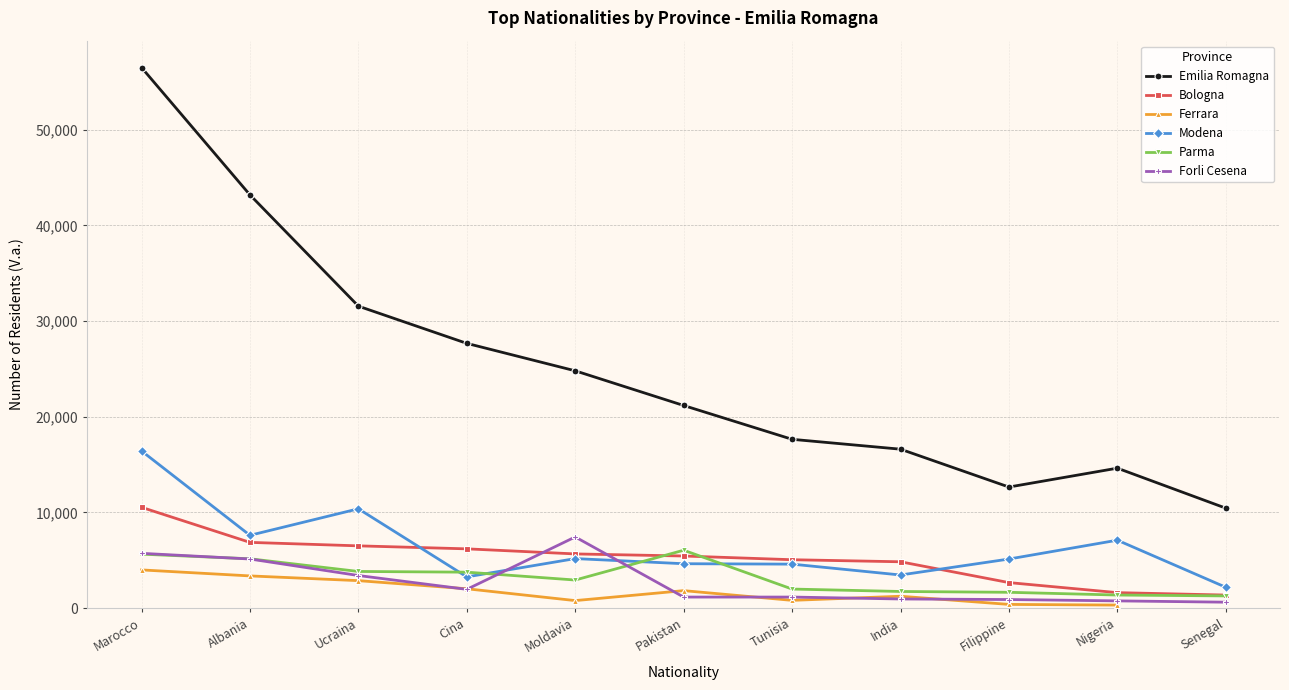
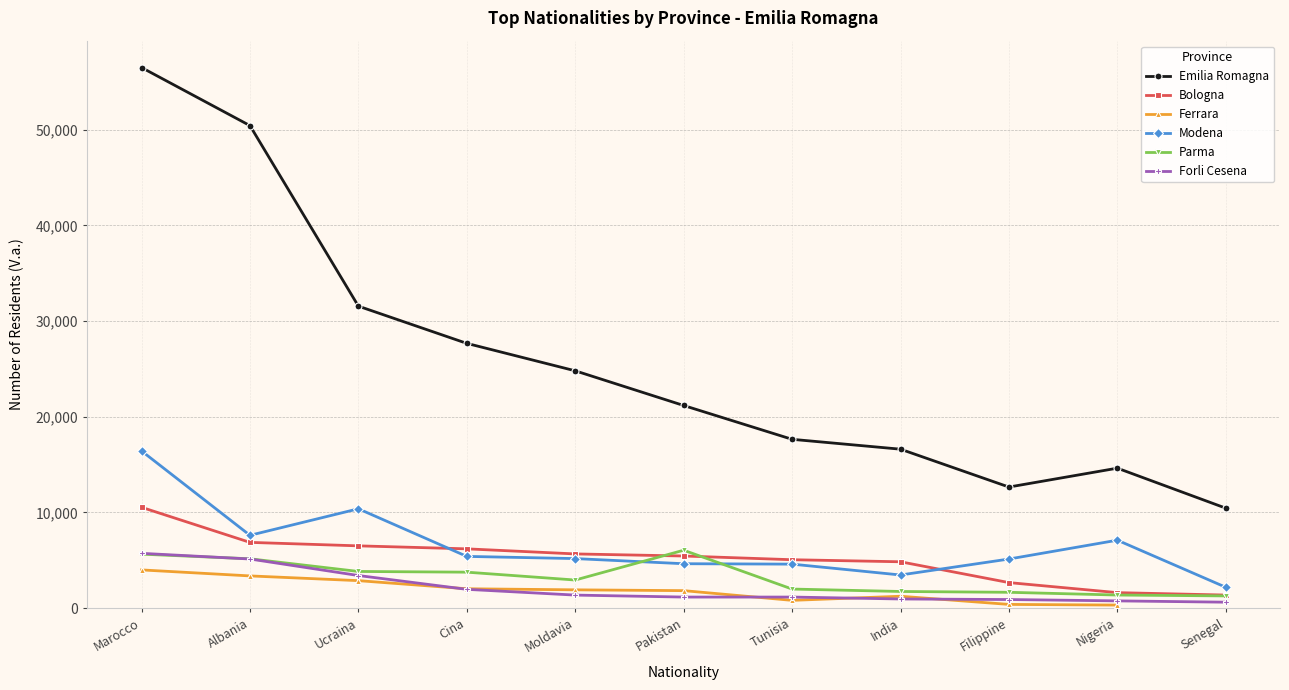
  {
    "Emilia Romagna": {
      "Marocco": "56,000",
-     "Albania": "43,000",
+     "Albania": "50,000",
      "Ucraina": "32,000",
      "Cina": "28,000",
      "Moldavia": "25,000",
      "Pakistan": "21,000",
      "Tunisia": "18,000",
      "India": "17,000",
      "Filippine": "13,000",
      "Nigeria": "15,000",
      "Senegal": "10,000"
    },
    "Bologna": {
      "Marocco": "11,000",
      "Albania": "7,000",
      "Ucraina": "7,000",
      "Cina": "6,000",
      "Moldavia": "6,000",
      "Pakistan": "5,000",
      "Tunisia": "5,000",
      "India": "5,000",
      "Filippine": "3,000"
    },
    "Ferrara": {
      "Marocco": "4,000",
      "Albania": "3,000",
      "Ucraina": "3,000",
-     "Moldavia": "1,000",
+     "Moldavia": "2,000",
      "Pakistan": "2,000",
      "Tunisia": "1,000",
      "India": "1,000",
      "Filippine": "0",
      "Nigeria": "0"
    },
    "Modena": {
      "Marocco": "16,000",
      "Albania": "8,000",
      "Ucraina": "10,000",
-     "Cina": "3,000",
+     "Cina": "5,000",
      "Moldavia": "5,000",
      "Pakistan": "5,000",
      "Tunisia": "5,000",
      "India": "3,000",
      "Filippine": "5,000",
      "Nigeria": "7,000",
      "Senegal": "2,000"
    },
    "Parma": {
      "Ucraina": "4,000",
      "Cina": "4,000",
      "Moldavia": "3,000",
      "Pakistan": "6,000",
      "Tunisia": "2,000",
      "India": "2,000",
      "Filippine": "2,000"
    },
    "Forli Cesena": {
      "Ucraina": "3,000",
-     "Moldavia": "7,000",
+     "Moldavia": "1,000",
      "Pakistan": "1,000",
      "Tunisia": "1,000",
      "India": "1,000",
      "Filippine": "1,000",
      "Nigeria": "1,000",
      "Senegal": "1,000"
    }
  }
